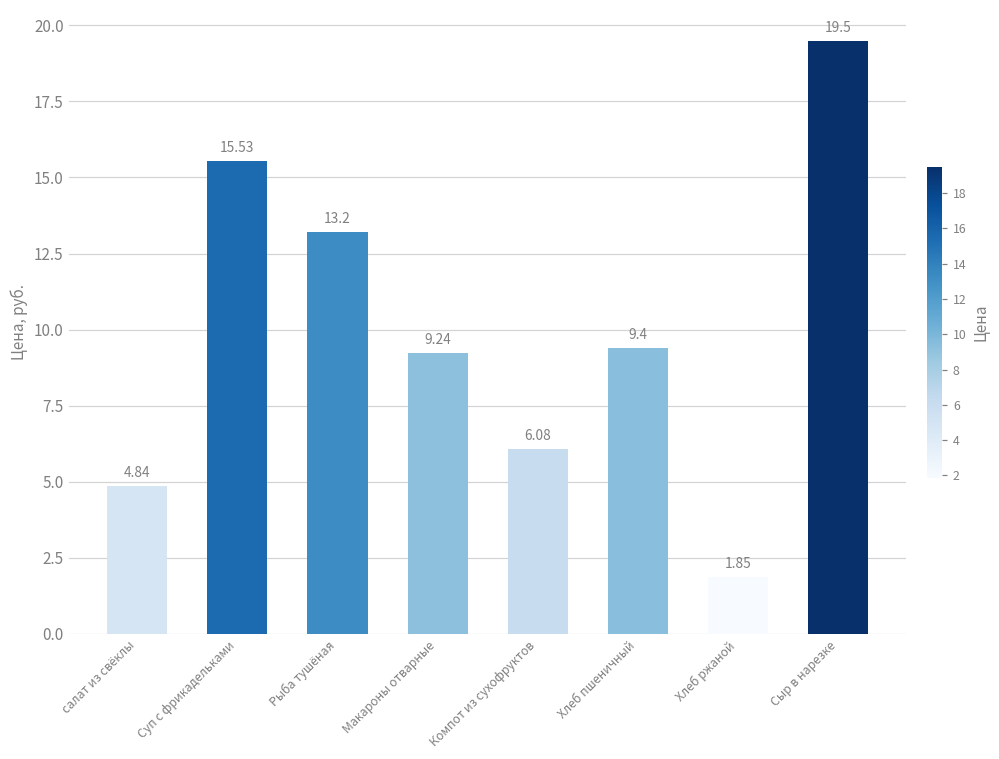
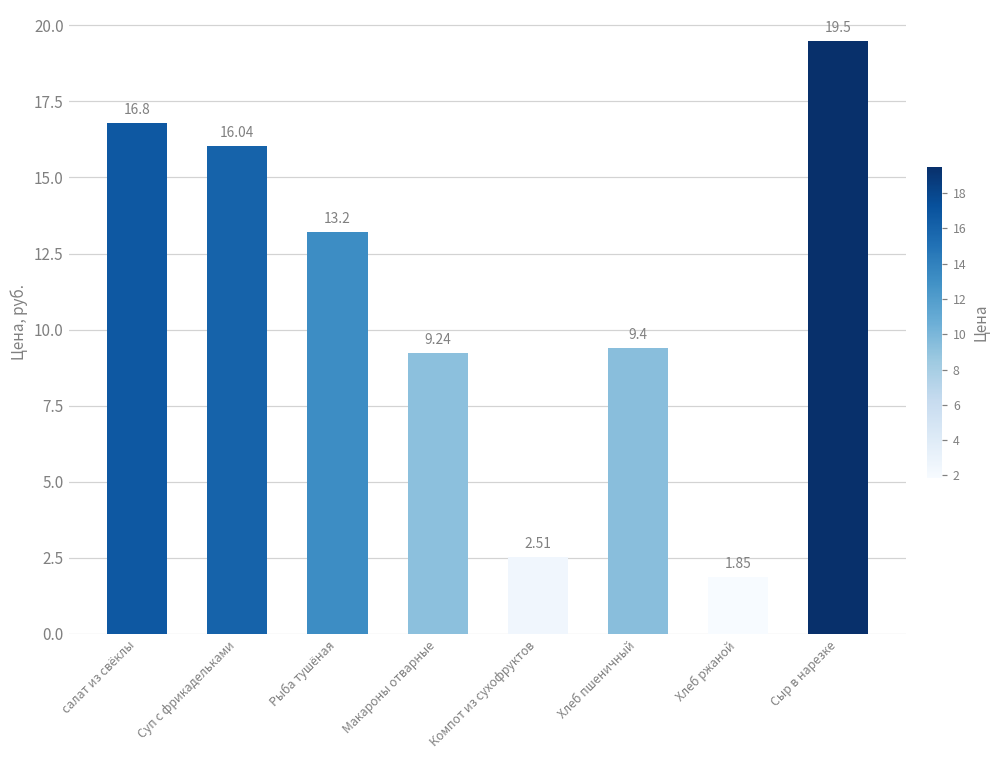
  {
-   "салат из свёклы": 4.84,
-   "Суп с фрикадельками": 15.53,
+   "салат из свёклы": 16.8,
+   "Суп с фрикадельками": 16.04,
    "Рыба тушёная": 13.2,
    "Макароны отварные": 9.24,
-   "Компот из сухофруктов": 6.08,
+   "Компот из сухофруктов": 2.51,
    "Хлеб пшеничный": 9.4,
    "Хлеб ржаной": 1.85,
    "Сыр в нарезке": 19.5
  }
